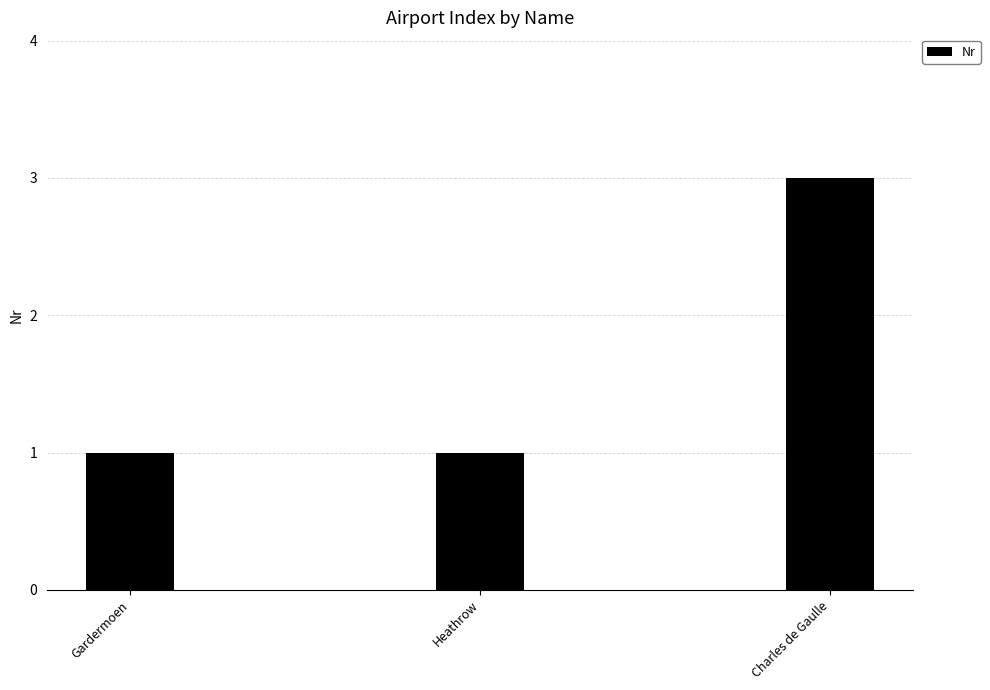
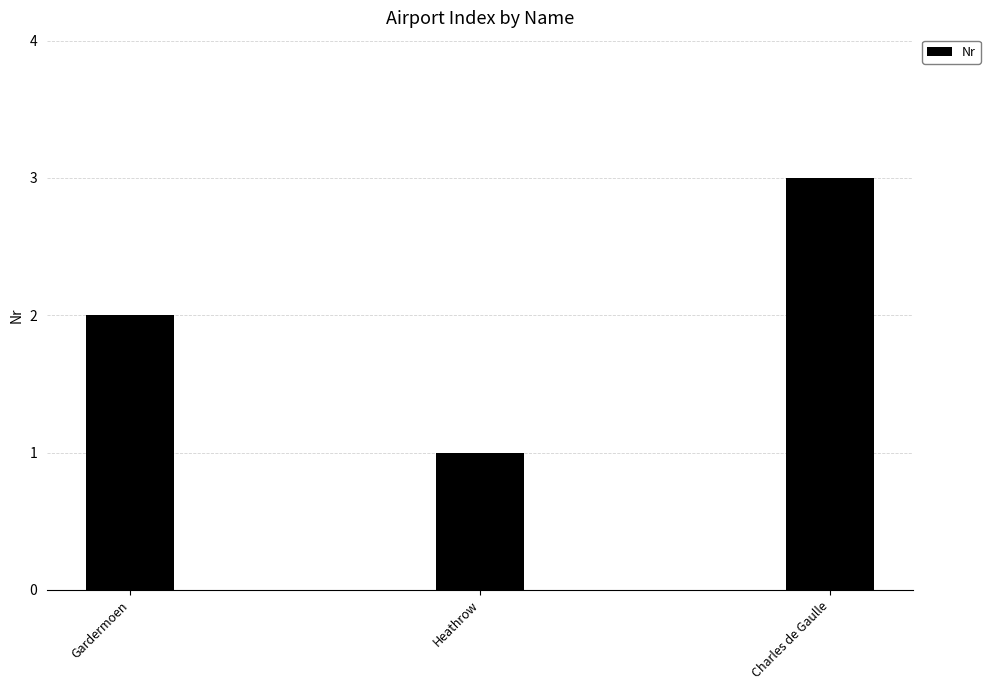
  {
-   "Gardermoen": 1,
+   "Gardermoen": 2,
    "Heathrow": 1,
    "Charles de Gaulle": 3
  }
